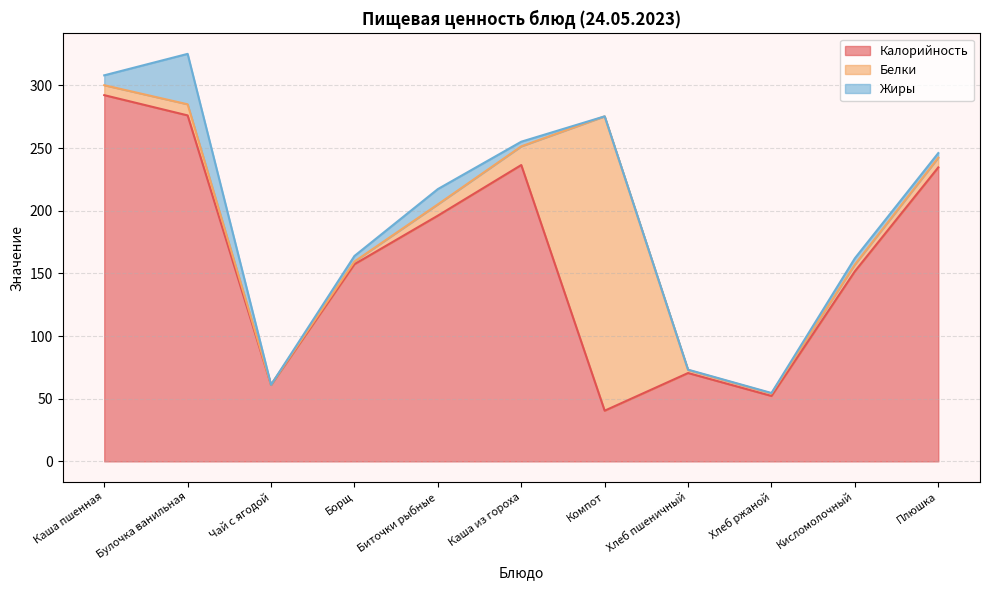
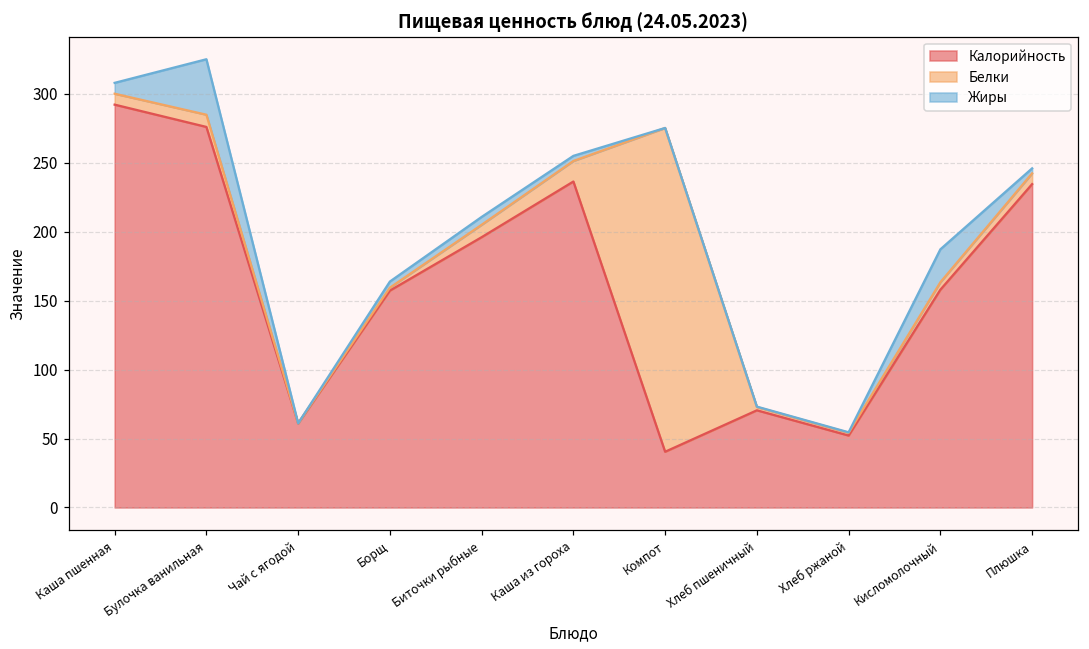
  {
    "Калорийность": {
      "Каша пшенная": 292,
      "Булочка ванильная": 276,
      "Борщ": 157,
      "Биточки рыбные": 196,
      "Каша из гороха": 236,
      "Компот": 40,
      "Хлеб пшеничный": 71,
-     "Кисломолочный": 152,
+     "Кисломолочный": 158,
      "Плюшка": 235
    },
    "Белки": {
      "Каша пшенная": 8,
      "Булочка ванильная": 9,
      "Борщ": 2,
      "Биточки рыбные": 9,
      "Каша из гороха": 15,
      "Кисломолочный": 5,
      "Плюшка": 8
    },
    "Жиры": {
      "Каша пшенная": 8,
      "Булочка ванильная": 40,
      "Борщ": 4,
-     "Биточки рыбные": 12,
+     "Биточки рыбные": 6,
      "Каша из гороха": 4,
-     "Кисломолочный": 5,
+     "Кисломолочный": 24,
      "Плюшка": 4
    }
  }
